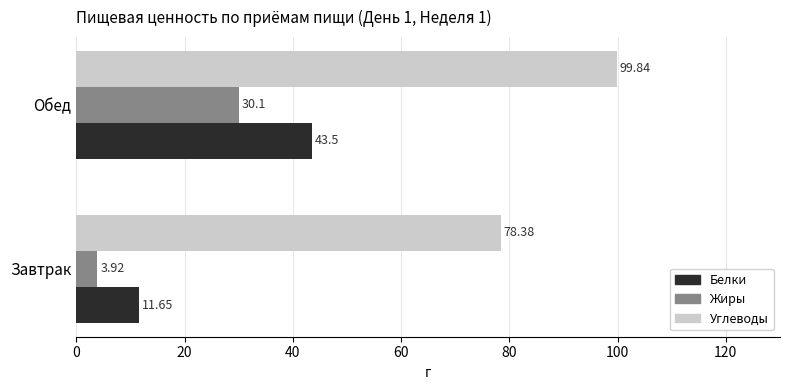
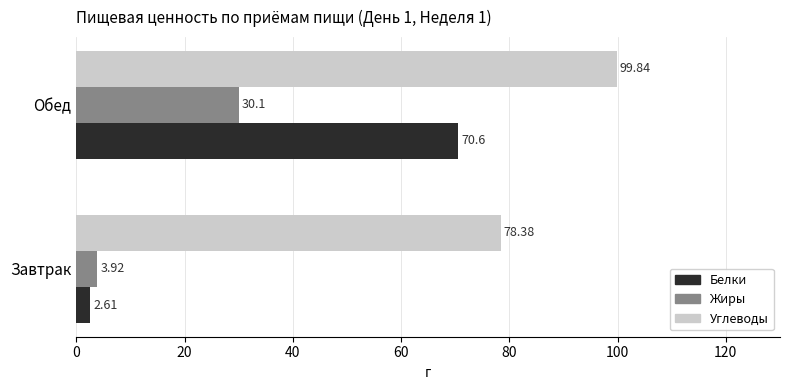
  {
    "Белки": {
-     "Обед": 43.5,
-     "Завтрак": 11.65
+     "Обед": 70.6,
+     "Завтрак": 2.61
    },
    "Жиры": {
      "Обед": 30.1,
      "Завтрак": 3.92
    },
    "Углеводы": {
      "Обед": 99.84,
      "Завтрак": 78.38
    }
  }
